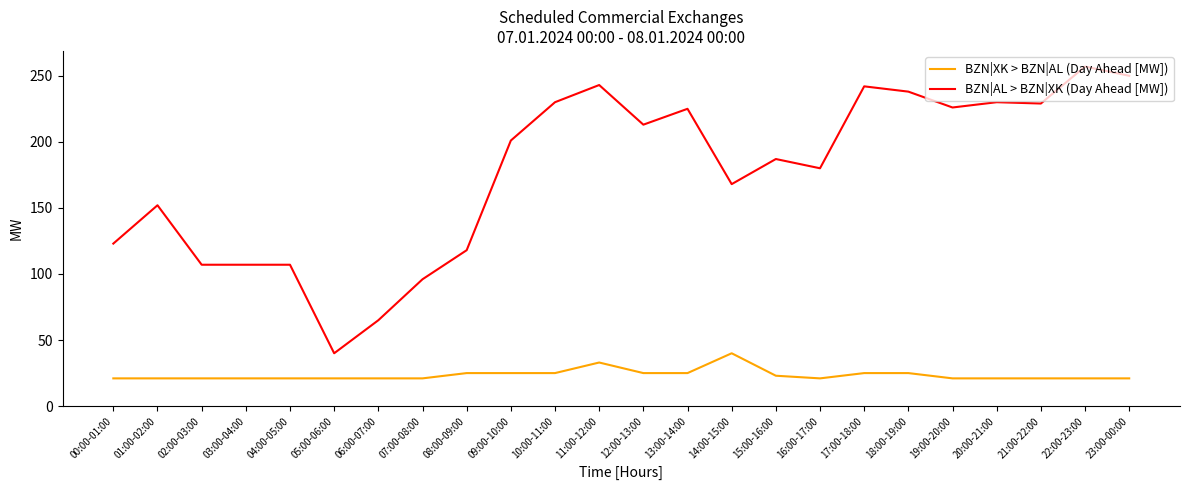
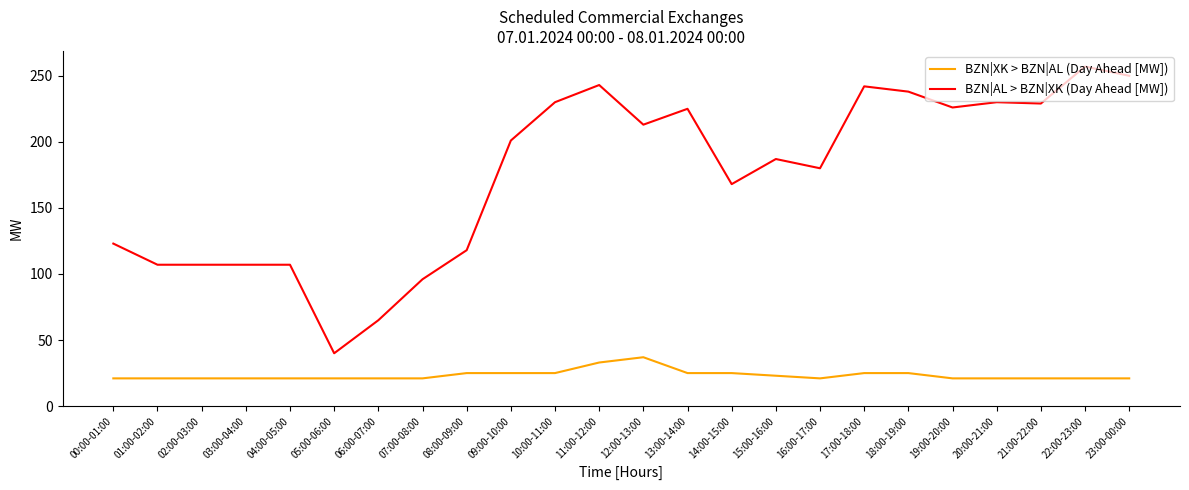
  {
    "BZN|XK > BZN|AL (Day Ahead [MW])": {
      "00:00-01:00": 21,
      "01:00-02:00": 21,
      "02:00-03:00": 21,
      "03:00-04:00": 21,
      "04:00-05:00": 21,
      "05:00-06:00": 21,
      "06:00-07:00": 21,
      "07:00-08:00": 21,
      "08:00-09:00": 25,
      "09:00-10:00": 25,
      "10:00-11:00": 25,
      "11:00-12:00": 33,
-     "12:00-13:00": 25,
+     "12:00-13:00": 37,
      "13:00-14:00": 25,
-     "14:00-15:00": 40,
+     "14:00-15:00": 25,
      "15:00-16:00": 23,
      "16:00-17:00": 21,
      "17:00-18:00": 25,
      "18:00-19:00": 25,
      "19:00-20:00": 21,
      "20:00-21:00": 21,
      "21:00-22:00": 21,
      "22:00-23:00": 21,
      "23:00-00:00": 21
    },
    "BZN|AL > BZN|XK (Day Ahead [MW])": {
      "00:00-01:00": 123,
-     "01:00-02:00": 152,
+     "01:00-02:00": 107,
      "02:00-03:00": 107,
      "03:00-04:00": 107,
      "04:00-05:00": 107,
      "05:00-06:00": 40,
      "06:00-07:00": 65,
      "07:00-08:00": 96,
      "08:00-09:00": 118,
      "09:00-10:00": 201,
      "10:00-11:00": 230,
      "11:00-12:00": 243,
      "12:00-13:00": 213,
      "13:00-14:00": 225,
      "14:00-15:00": 168,
      "15:00-16:00": 187,
      "16:00-17:00": 180,
      "17:00-18:00": 242,
      "18:00-19:00": 238,
      "19:00-20:00": 226,
      "20:00-21:00": 230,
      "21:00-22:00": 229
    }
  }
